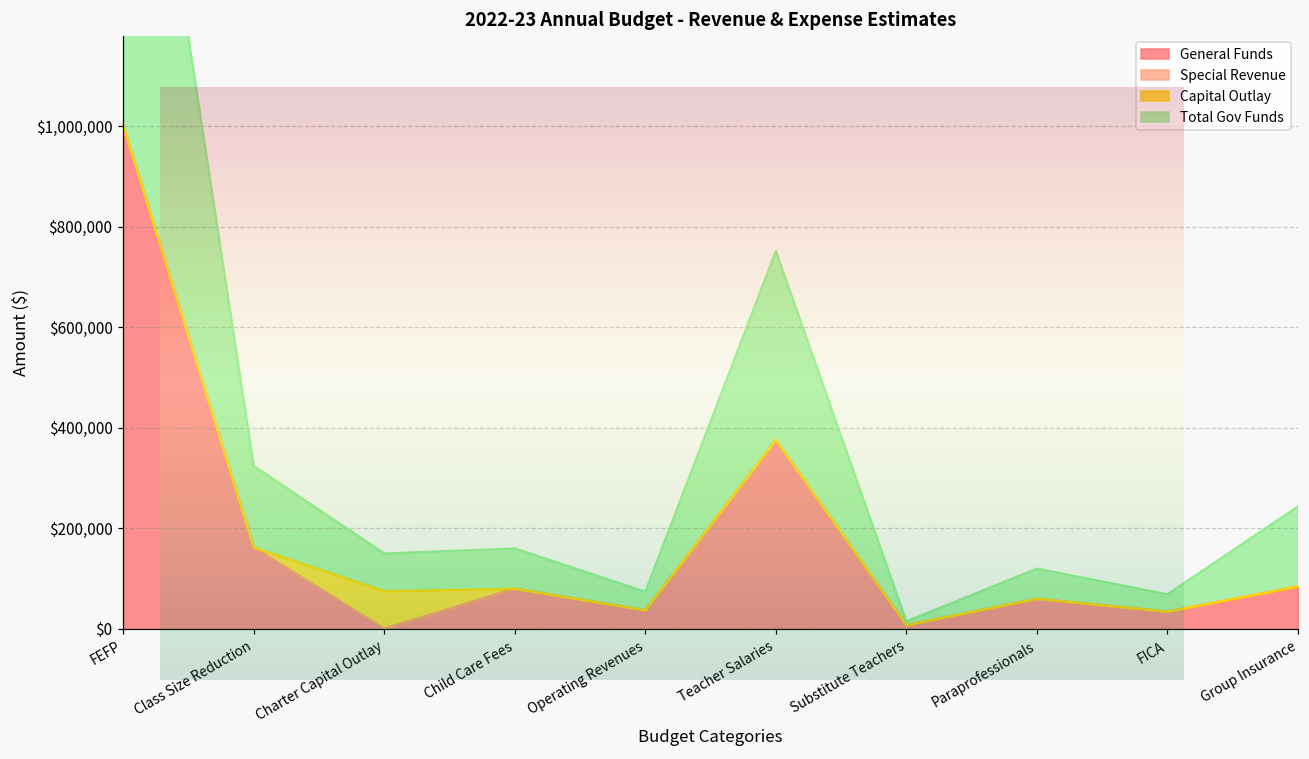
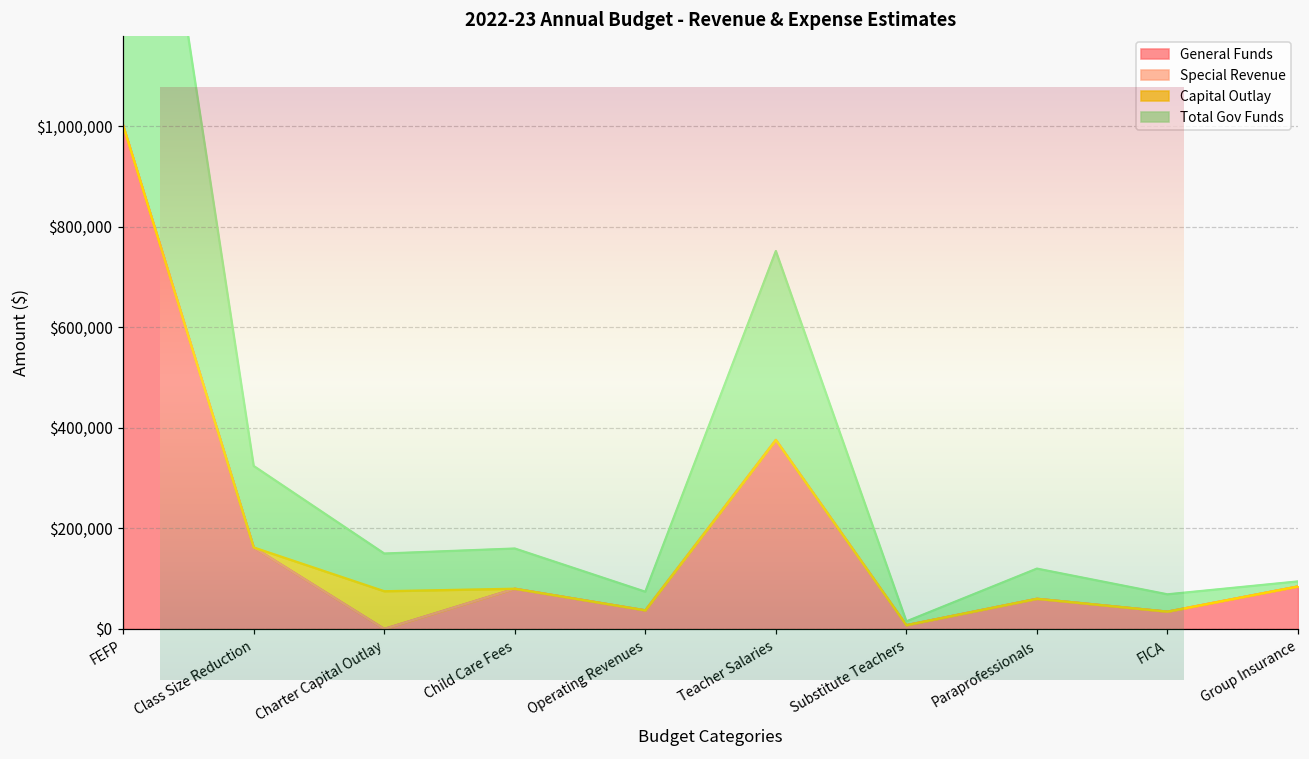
  {
    "2022-23 Annual Budget - Revenue & Expense Estimates": {
      "Total Gov Funds": {
-       "Group Insurance": "$160,000"
+       "Group Insurance": "$10,000"
      }
    }
  }
